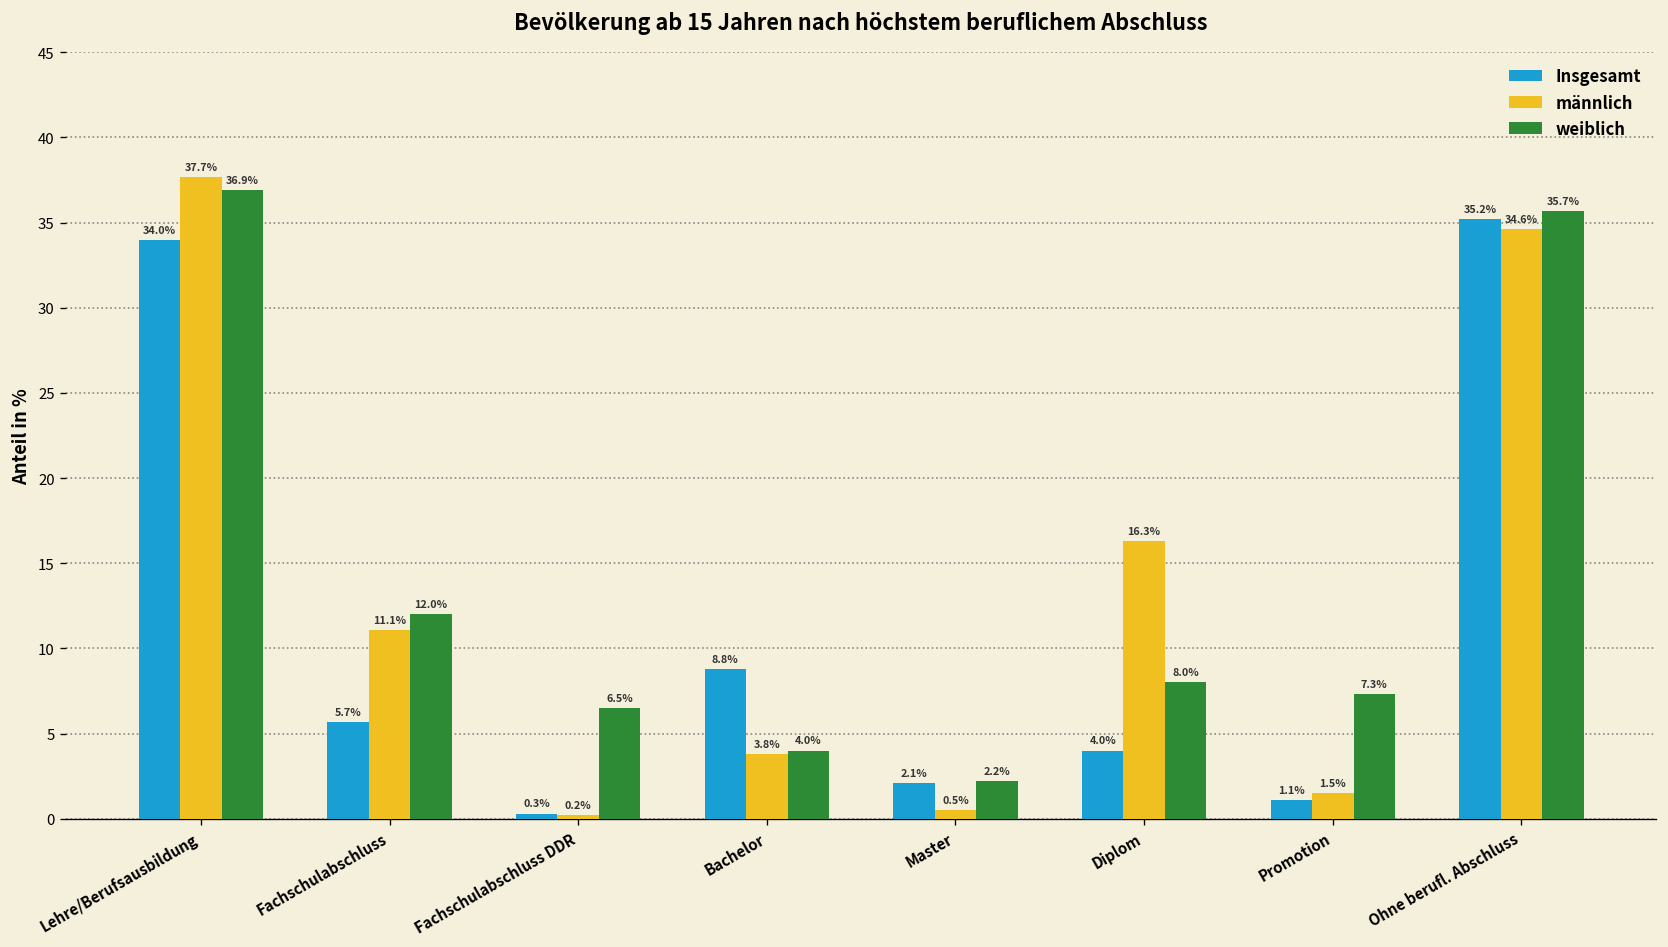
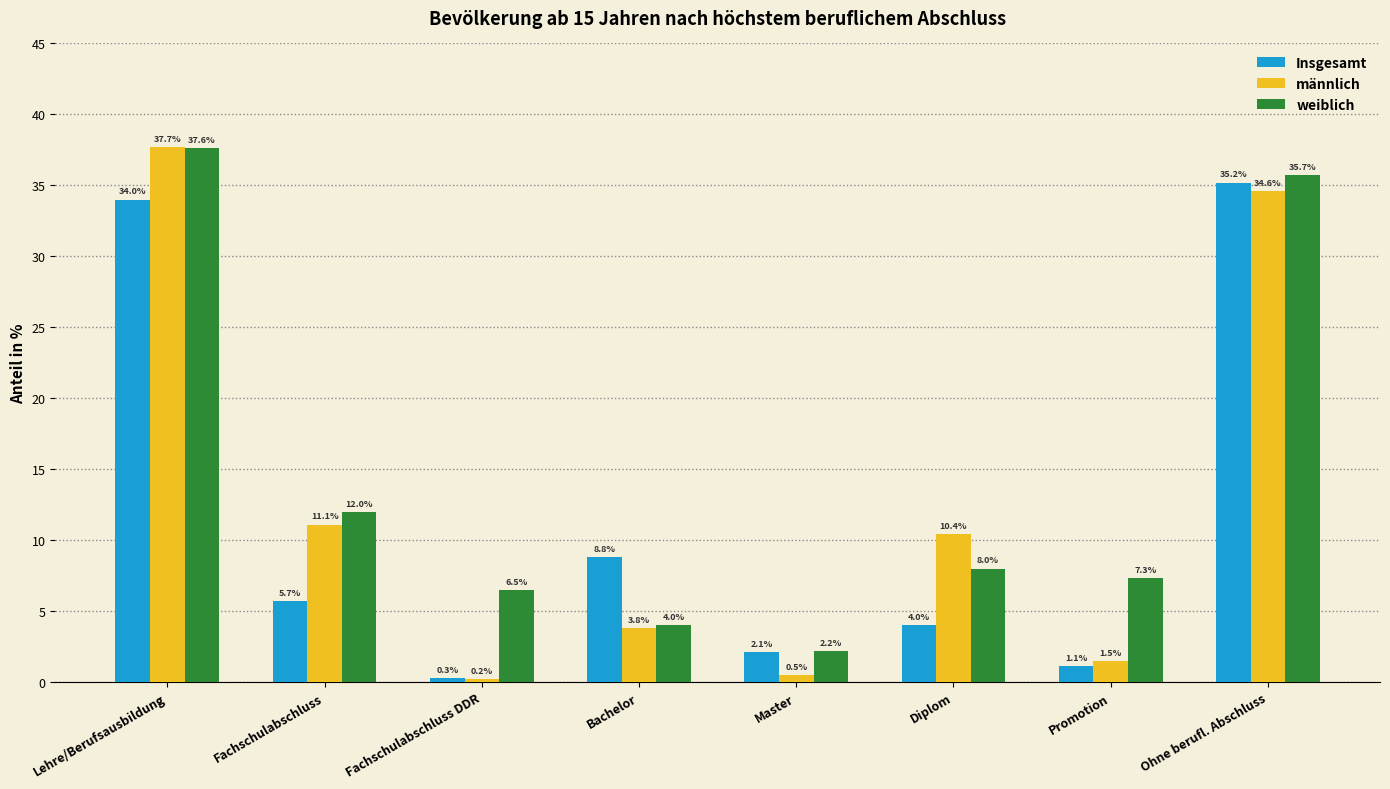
  {
    "Insgesamt": {
      "Lehre/Berufsausbildung": "34.0%",
      "Fachschulabschluss": "5.7%",
      "Fachschulabschluss DDR": "0.3%",
      "Bachelor": "8.8%",
      "Master": "2.1%",
      "Diplom": "4.0%",
      "Promotion": "1.1%",
      "Ohne berufl. Abschluss": "35.2%"
    },
    "männlich": {
      "Lehre/Berufsausbildung": "37.7%",
      "Fachschulabschluss": "11.1%",
      "Fachschulabschluss DDR": "0.2%",
      "Bachelor": "3.8%",
      "Master": "0.5%",
-     "Diplom": "16.3%",
+     "Diplom": "10.4%",
      "Promotion": "1.5%",
      "Ohne berufl. Abschluss": "34.6%"
    },
    "weiblich": {
-     "Lehre/Berufsausbildung": "36.9%",
+     "Lehre/Berufsausbildung": "37.6%",
      "Fachschulabschluss": "12.0%",
      "Fachschulabschluss DDR": "6.5%",
      "Bachelor": "4.0%",
      "Master": "2.2%",
      "Diplom": "8.0%",
      "Promotion": "7.3%",
      "Ohne berufl. Abschluss": "35.7%"
    }
  }
